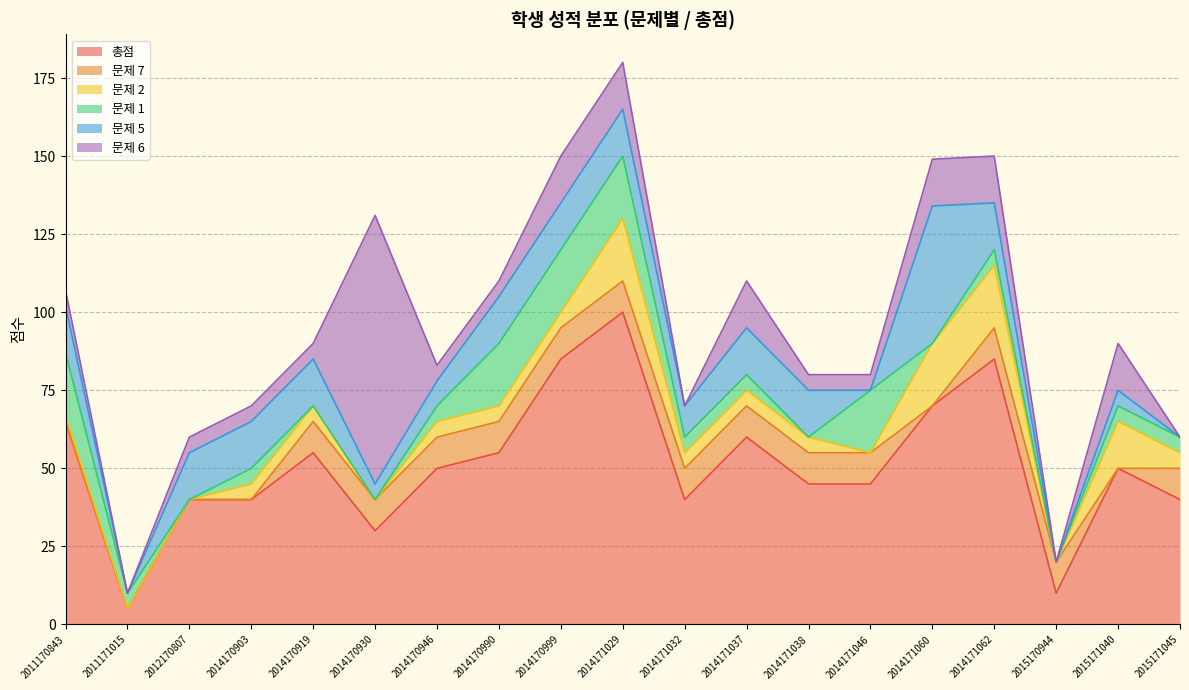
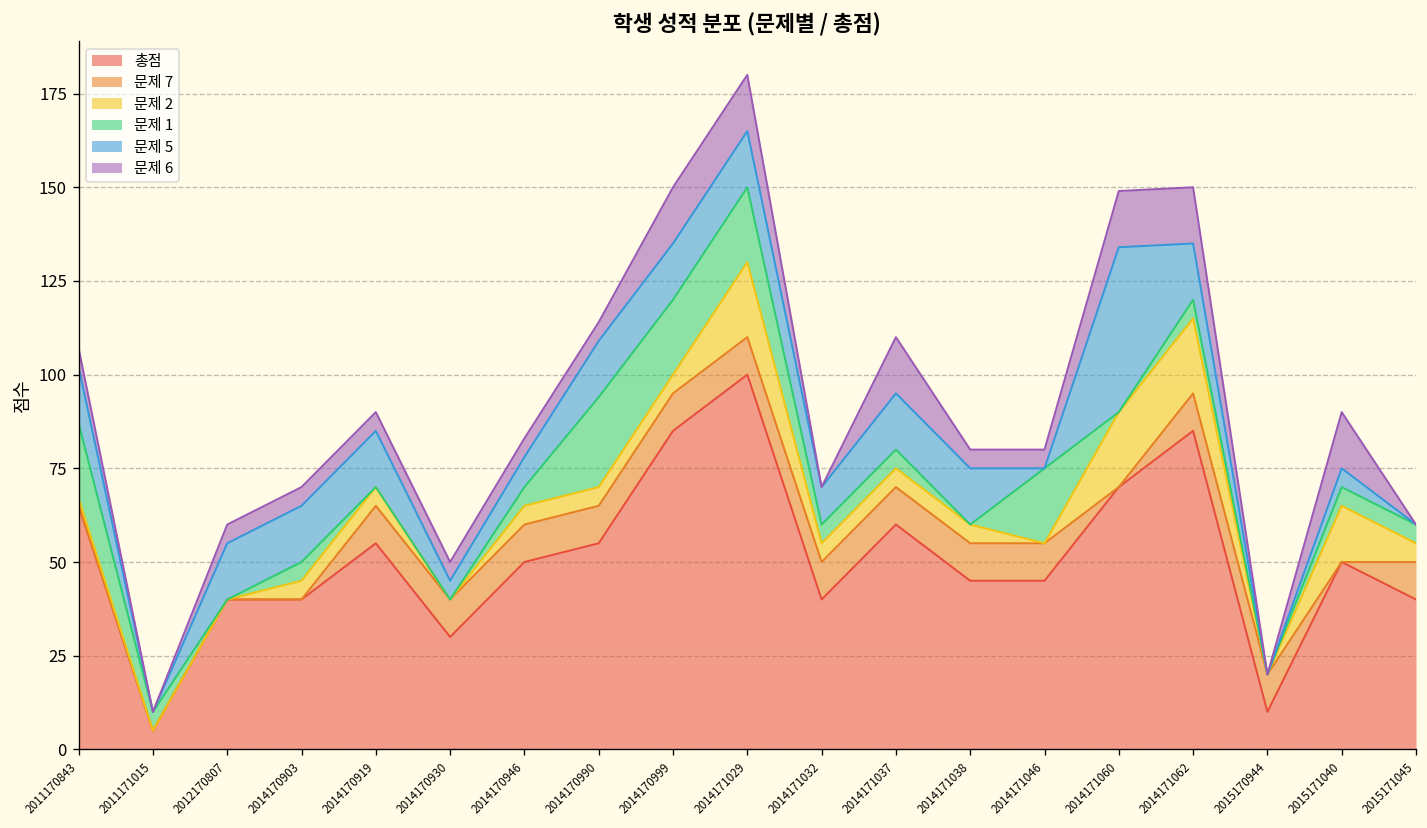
  {
    "문제 2": {
      "2011170843": 2,
      "2014170903": 5,
      "2014170946": 5,
      "2014170990": 5,
      "2014170999": 5,
      "2014171029": 20,
      "2014171032": 5,
      "2014171037": 5,
      "2014171062": 20,
      "2015171040": 15,
      "2015171045": 5
    },
    "문제 1": {
      "2011170843": 20,
      "2014170903": 5,
      "2014170946": 5,
-     "2014170990": 20,
+     "2014170990": 24,
      "2014170999": 20,
      "2014171029": 20,
      "2014171032": 5,
      "2014171037": 5,
      "2014171062": 5,
      "2015171040": 5
    },
    "문제 5": {
      "2011170843": 15,
      "2012170807": 15,
      "2014170903": 15,
      "2014170919": 15,
      "2014170930": 5,
      "2014170946": 8,
      "2014170990": 15,
      "2014170999": 15,
      "2014171029": 15,
      "2014171037": 15,
      "2014171038": 15,
      "2014171060": 44,
      "2014171062": 15,
      "2015171040": 5
    },
    "문제 6": {
      "2011170843": 5,
      "2012170807": 5,
      "2014170903": 5,
      "2014170919": 5,
-     "2014170930": 86,
+     "2014170930": 5,
      "2014170946": 5,
      "2014170990": 5,
      "2014170999": 15,
      "2014171029": 15,
      "2014171037": 15,
      "2014171038": 5,
      "2014171046": 5,
      "2014171060": 15,
      "2014171062": 15,
      "2015171040": 15
    }
  }
